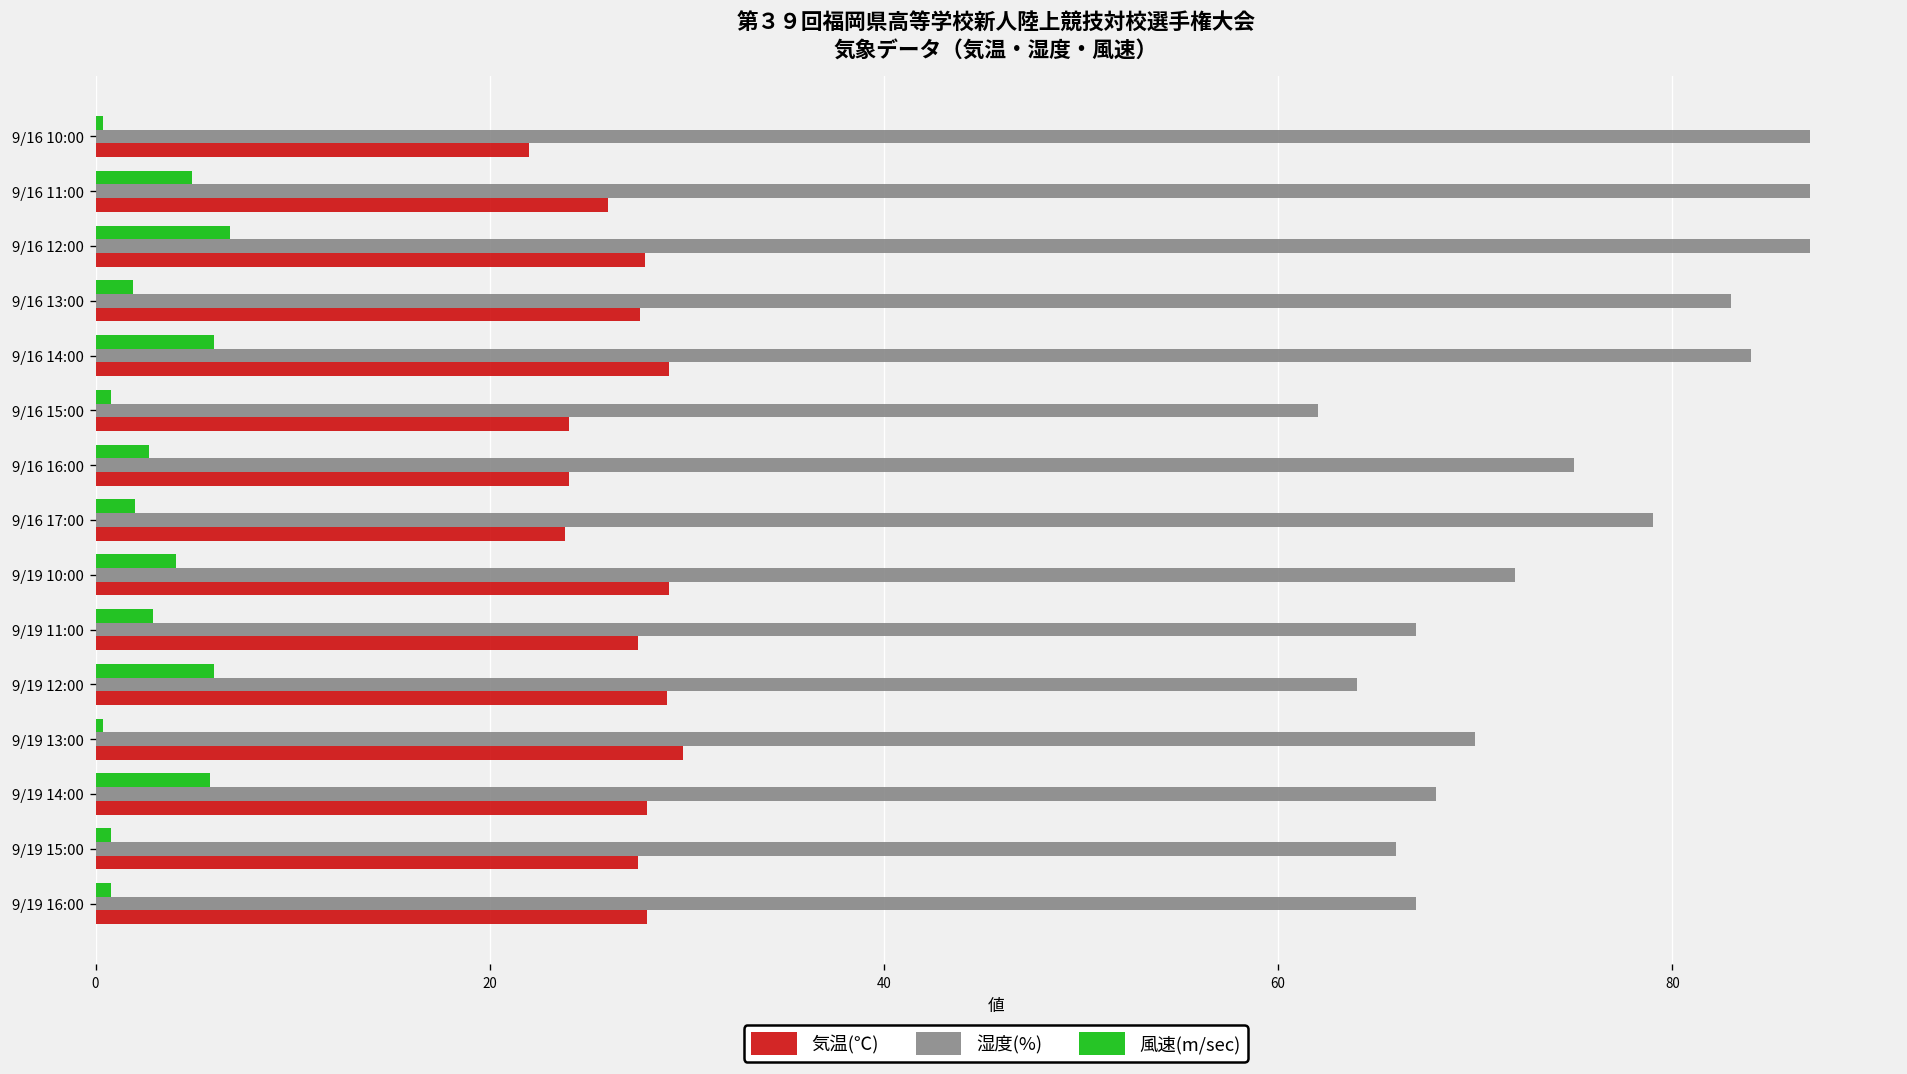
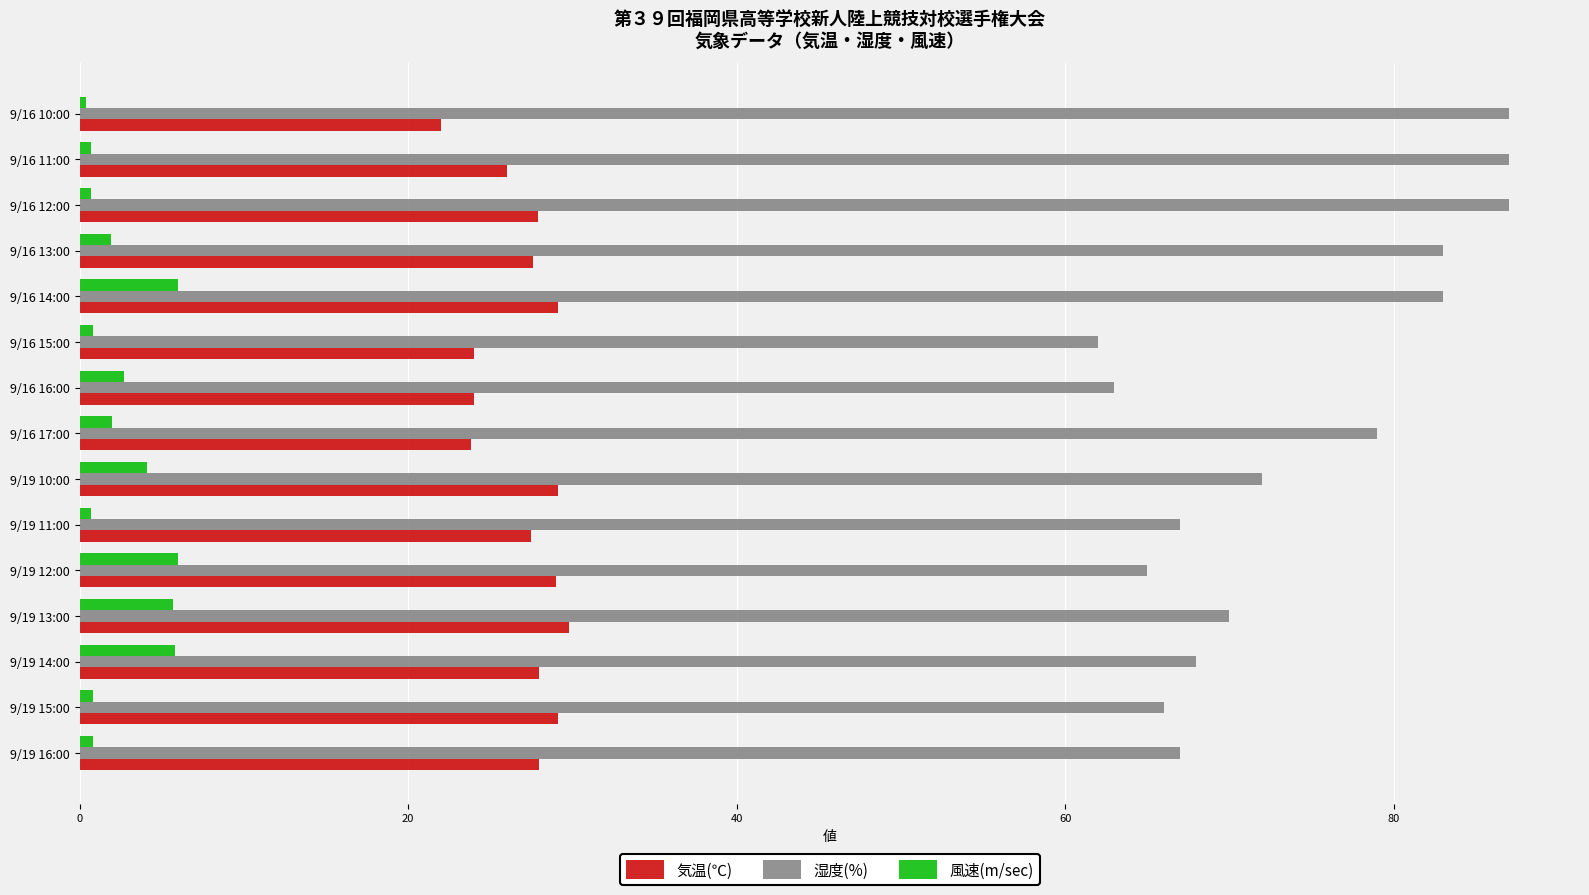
  {
    "気温(℃)": {
      "9/16 10:00": 22.0,
      "9/16 11:00": 26.0,
      "9/16 12:00": 27.9,
      "9/16 13:00": 27.6,
      "9/16 14:00": 29.1,
      "9/16 15:00": 24.0,
      "9/16 16:00": 24.0,
      "9/16 17:00": 23.8,
      "9/19 10:00": 29.1,
      "9/19 11:00": 27.5,
      "9/19 12:00": 29.0,
      "9/19 13:00": 29.8,
      "9/19 14:00": 28.0,
-     "9/19 15:00": 27.5,
+     "9/19 15:00": 29.1,
      "9/19 16:00": 28.0
    },
    "湿度(%)": {
      "9/16 10:00": 87,
      "9/16 11:00": 87,
      "9/16 12:00": 87,
      "9/16 13:00": 83,
-     "9/16 14:00": 84,
+     "9/16 14:00": 83,
      "9/16 15:00": 62,
-     "9/16 16:00": 75,
+     "9/16 16:00": 63,
      "9/16 17:00": 79,
      "9/19 10:00": 72,
      "9/19 11:00": 67,
-     "9/19 12:00": 64,
+     "9/19 12:00": 65,
      "9/19 13:00": 70,
      "9/19 14:00": 68,
      "9/19 15:00": 66,
      "9/19 16:00": 67
    },
    "風速(m/sec)": {
      "9/16 10:00": 0.4,
-     "9/16 11:00": 4.9,
-     "9/16 12:00": 6.8,
+     "9/16 11:00": 0.7,
+     "9/16 12:00": 0.7,
      "9/16 13:00": 1.9,
      "9/16 14:00": 6.0,
      "9/16 15:00": 0.8,
      "9/16 16:00": 2.7,
      "9/16 17:00": 2.0,
      "9/19 10:00": 4.1,
-     "9/19 11:00": 2.9,
+     "9/19 11:00": 0.7,
      "9/19 12:00": 6.0,
-     "9/19 13:00": 0.4,
+     "9/19 13:00": 5.7,
      "9/19 14:00": 5.8,
      "9/19 15:00": 0.8,
      "9/19 16:00": 0.8
    }
  }
